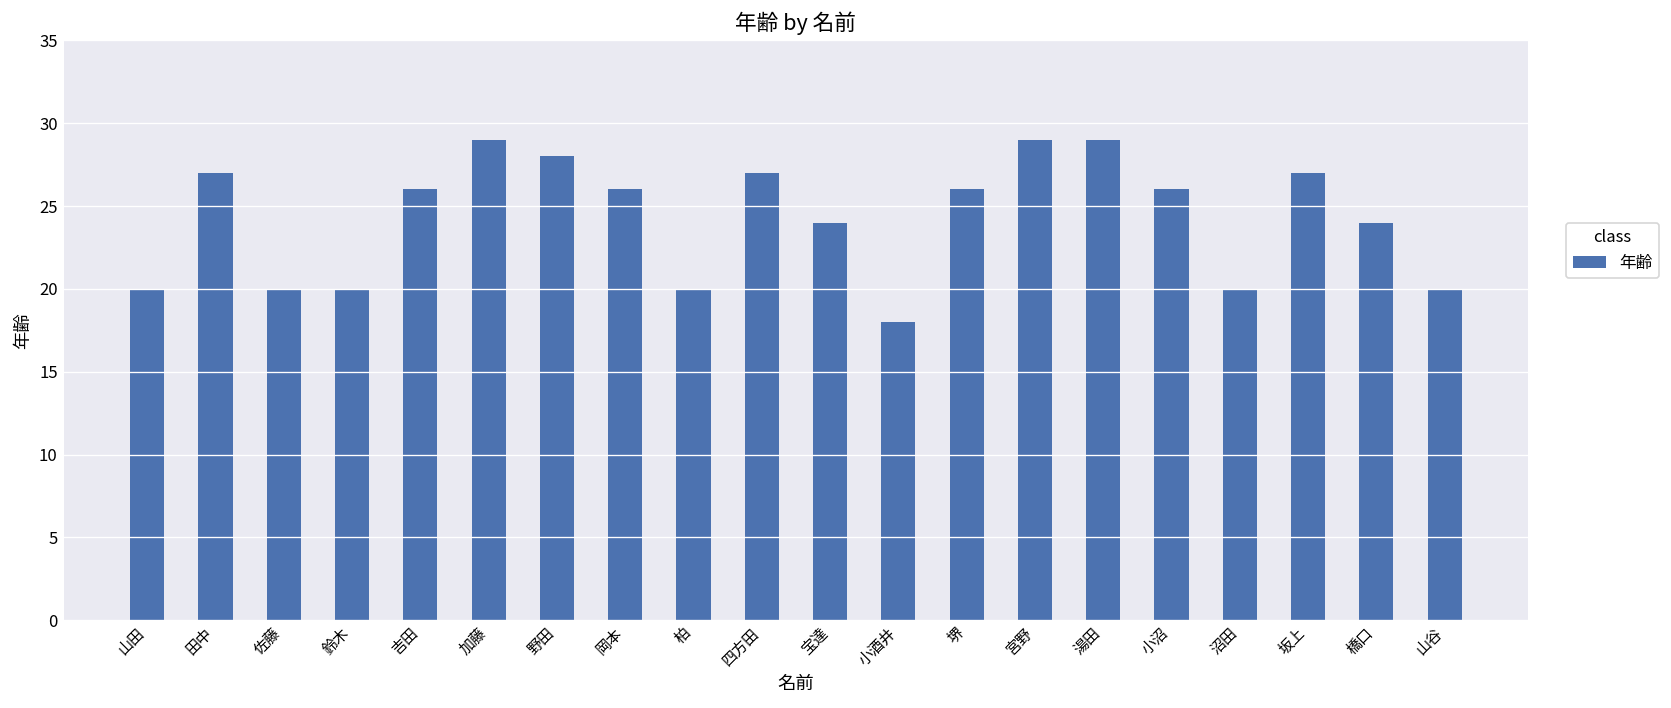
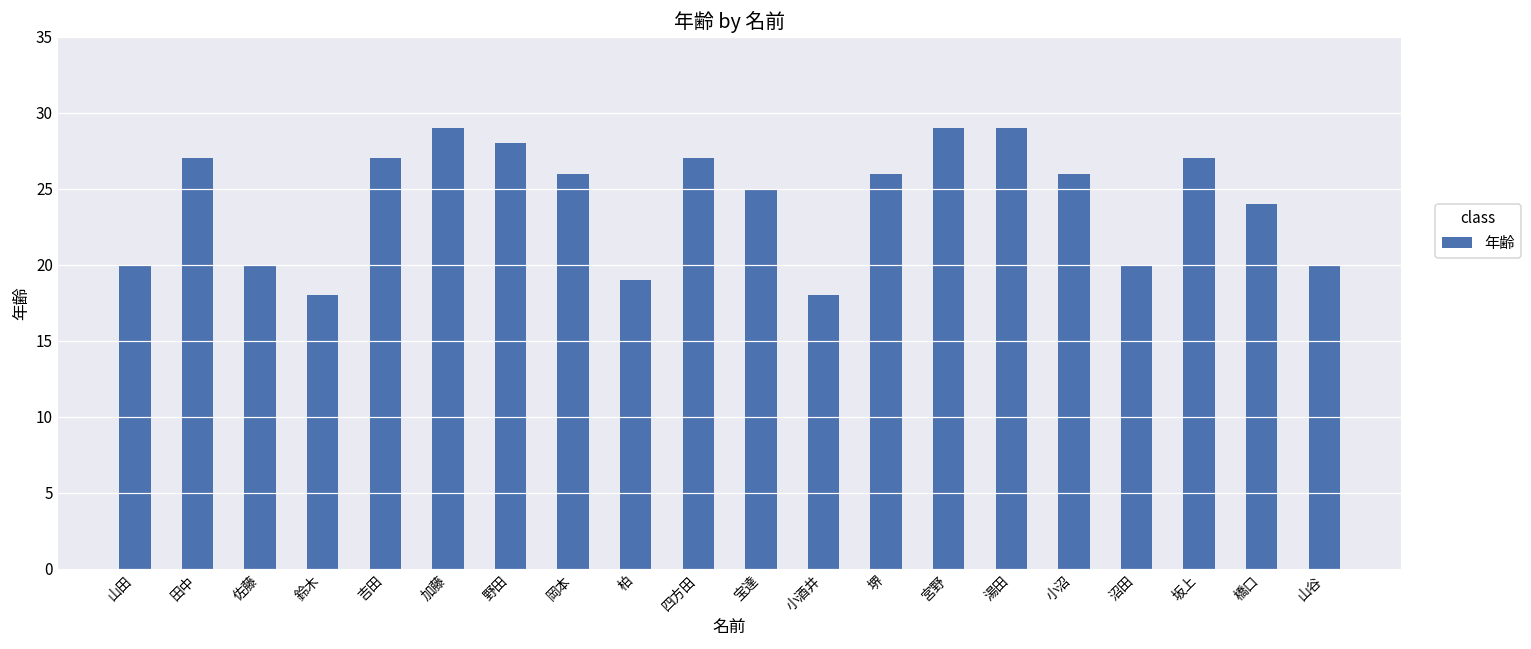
  {
    "山田": 20,
    "田中": 27,
    "佐藤": 20,
-   "鈴木": 20,
-   "吉田": 26,
+   "鈴木": 18,
+   "吉田": 27,
    "加藤": 29,
    "野田": 28,
    "岡本": 26,
-   "柏": 20,
+   "柏": 19,
    "四方田": 27,
-   "宝達": 24,
+   "宝達": 25,
    "小酒井": 18,
    "堺": 26,
    "宮野": 29,
    "湯田": 29,
    "小沼": 26,
    "沼田": 20,
    "坂上": 27,
    "橋口": 24,
    "山谷": 20
  }
